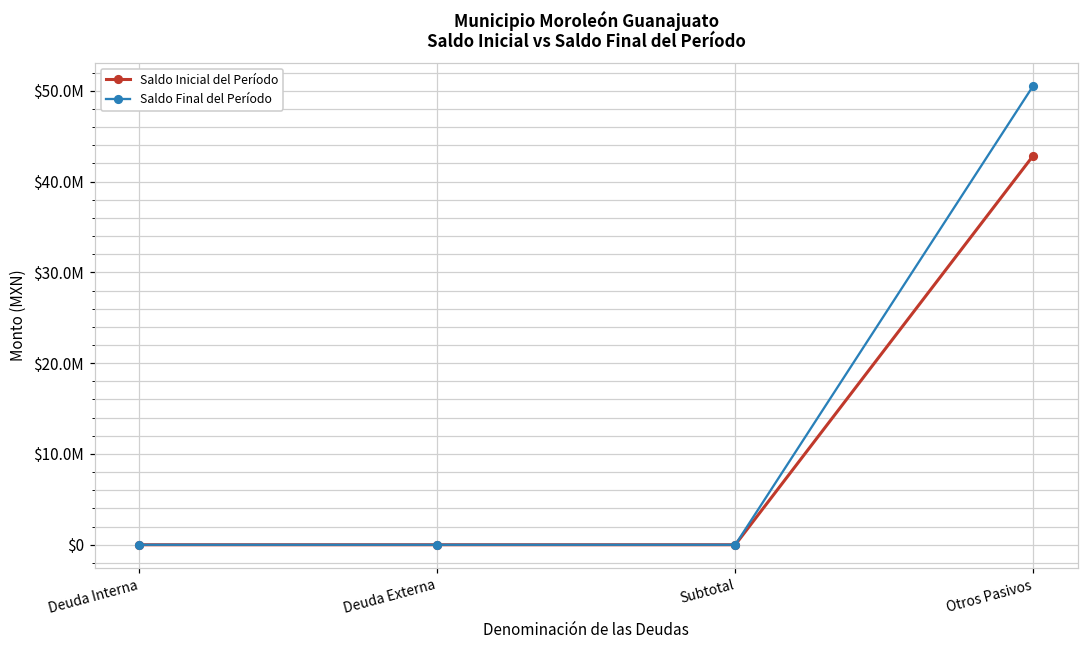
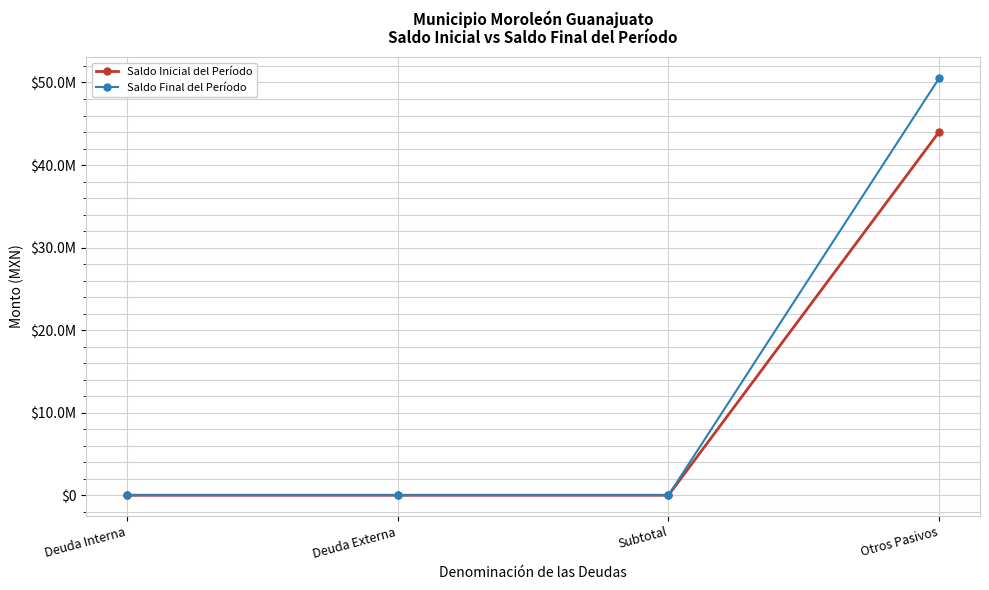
  {
    "Saldo Inicial del Período": {
-     "Otros Pasivos": "$43000000"
+     "Otros Pasivos": "$44000000"
    },
    "Saldo Final del Período": {
      "Otros Pasivos": "$51000000"
    }
  }
